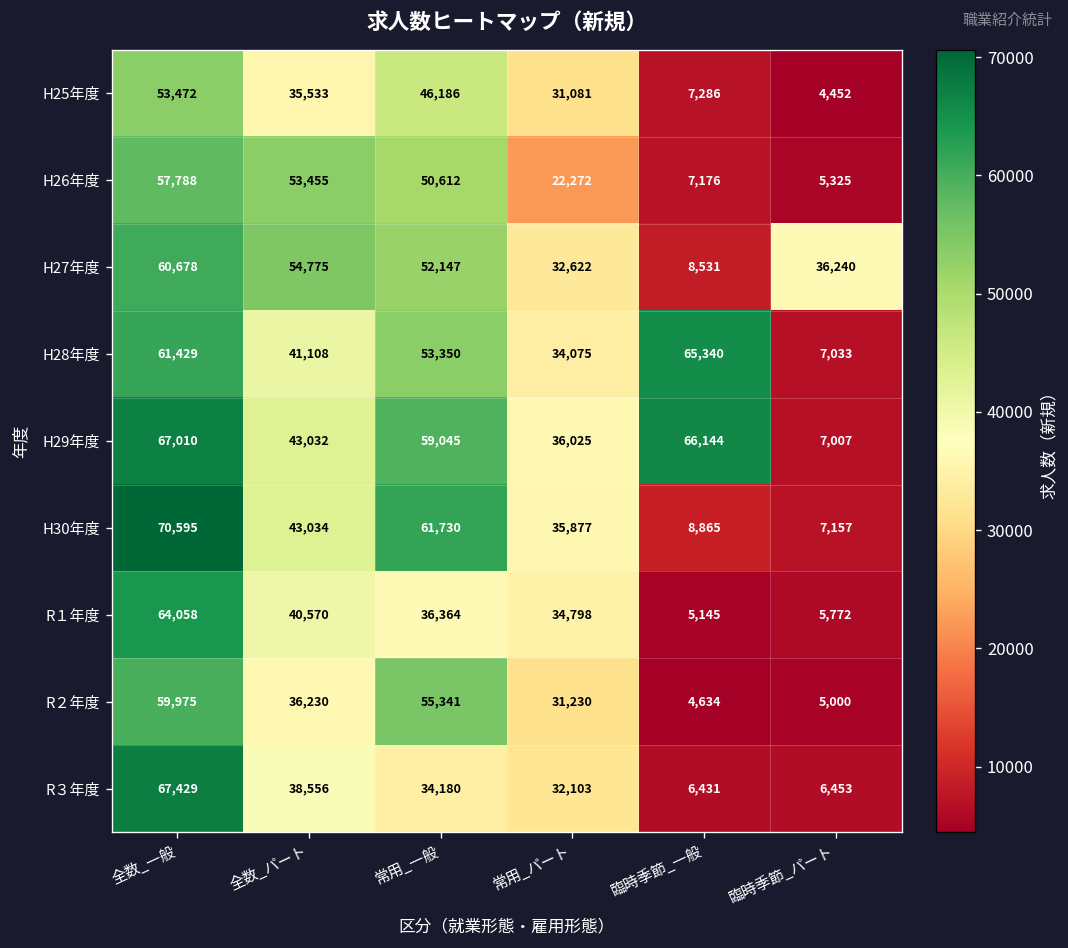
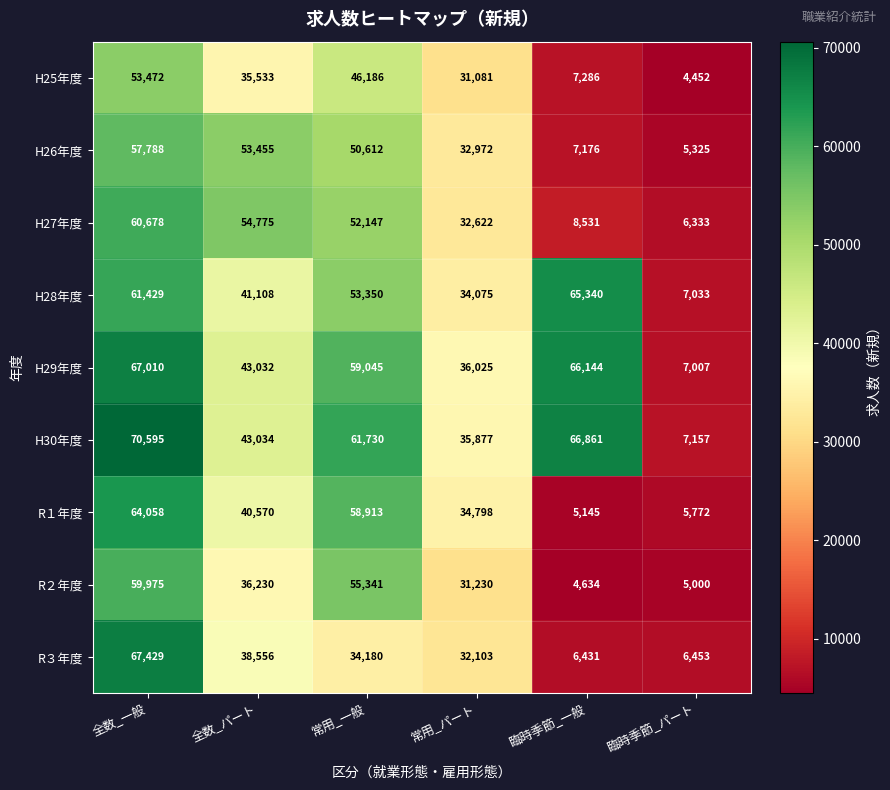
  {
    "H25年度": {
      "全数_一般": "53,472",
      "全数_パート": "35,533",
      "常用_一般": "46,186",
      "常用_パート": "31,081",
      "臨時季節_一般": "7,286",
      "臨時季節_パート": "4,452"
    },
    "H26年度": {
      "全数_一般": "57,788",
      "全数_パート": "53,455",
      "常用_一般": "50,612",
-     "常用_パート": "22,272",
+     "常用_パート": "32,972",
      "臨時季節_一般": "7,176",
      "臨時季節_パート": "5,325"
    },
    "H27年度": {
      "全数_一般": "60,678",
      "全数_パート": "54,775",
      "常用_一般": "52,147",
      "常用_パート": "32,622",
      "臨時季節_一般": "8,531",
-     "臨時季節_パート": "36,240"
+     "臨時季節_パート": "6,333"
    },
    "H28年度": {
      "全数_一般": "61,429",
      "全数_パート": "41,108",
      "常用_一般": "53,350",
      "常用_パート": "34,075",
      "臨時季節_一般": "65,340",
      "臨時季節_パート": "7,033"
    },
    "H29年度": {
      "全数_一般": "67,010",
      "全数_パート": "43,032",
      "常用_一般": "59,045",
      "常用_パート": "36,025",
      "臨時季節_一般": "66,144",
      "臨時季節_パート": "7,007"
    },
    "H30年度": {
      "全数_一般": "70,595",
      "全数_パート": "43,034",
      "常用_一般": "61,730",
      "常用_パート": "35,877",
-     "臨時季節_一般": "8,865",
+     "臨時季節_一般": "66,861",
      "臨時季節_パート": "7,157"
    },
    "R１年度": {
      "全数_一般": "64,058",
      "全数_パート": "40,570",
-     "常用_一般": "36,364",
+     "常用_一般": "58,913",
      "常用_パート": "34,798",
      "臨時季節_一般": "5,145",
      "臨時季節_パート": "5,772"
    },
    "R２年度": {
      "全数_一般": "59,975",
      "全数_パート": "36,230",
      "常用_一般": "55,341",
      "常用_パート": "31,230",
      "臨時季節_一般": "4,634",
      "臨時季節_パート": "5,000"
    },
    "R３年度": {
      "全数_一般": "67,429",
      "全数_パート": "38,556",
      "常用_一般": "34,180",
      "常用_パート": "32,103",
      "臨時季節_一般": "6,431",
      "臨時季節_パート": "6,453"
    }
  }
